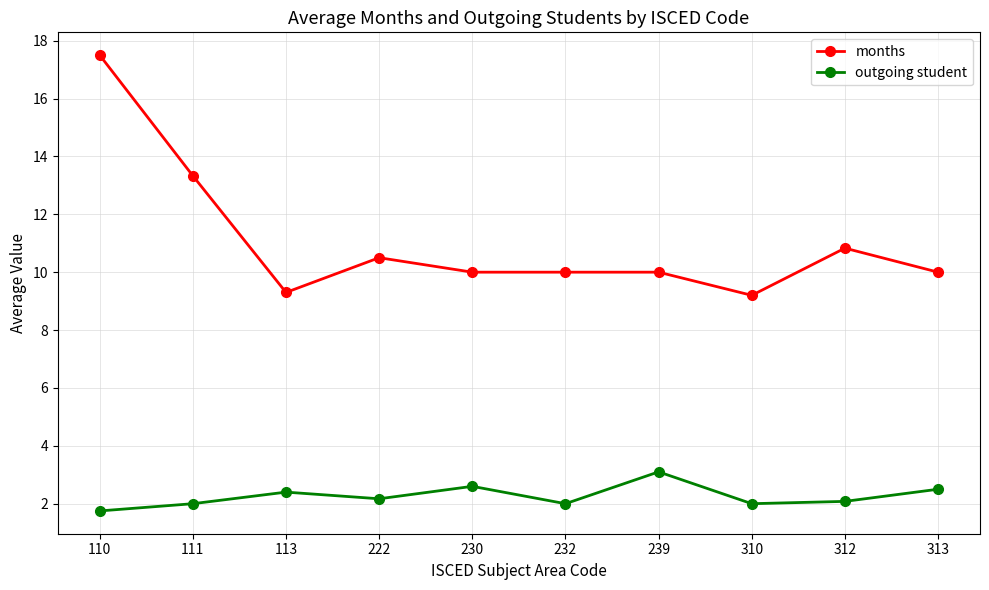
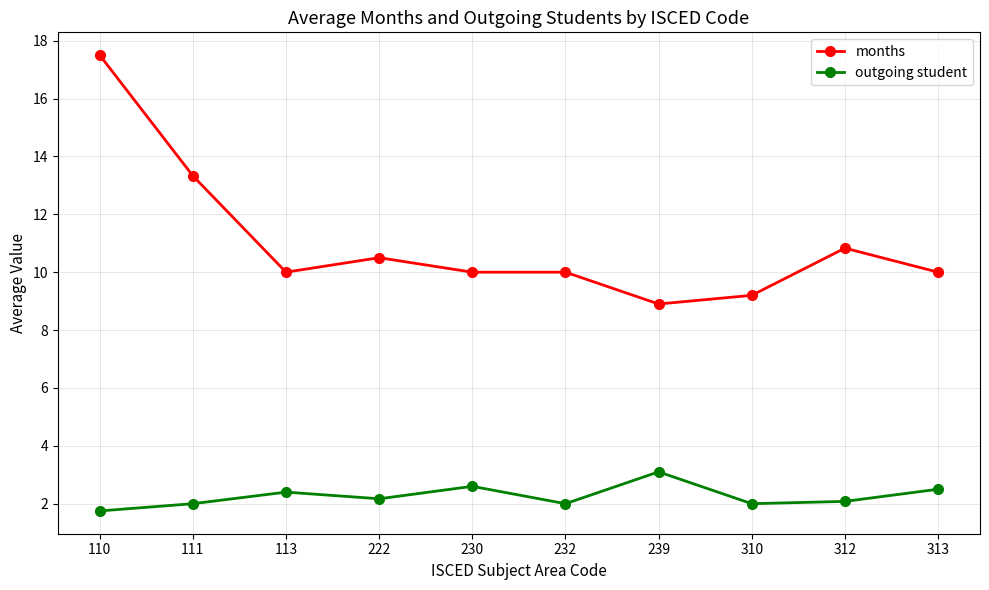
  {
    "months": {
      "110": 17.5,
      "111": 13.3,
-     "113": 9.3,
+     "113": 10.0,
      "222": 10.5,
      "230": 10.0,
      "232": 10.0,
-     "239": 10.0,
+     "239": 8.9,
      "310": 9.2,
      "312": 10.8,
      "313": 10.0
    },
    "outgoing student": {
      "110": 1.8,
      "111": 2.0,
      "113": 2.4,
      "222": 2.2,
      "230": 2.6,
      "232": 2.0,
      "239": 3.1,
      "310": 2.0,
      "312": 2.1,
      "313": 2.5
    }
  }
